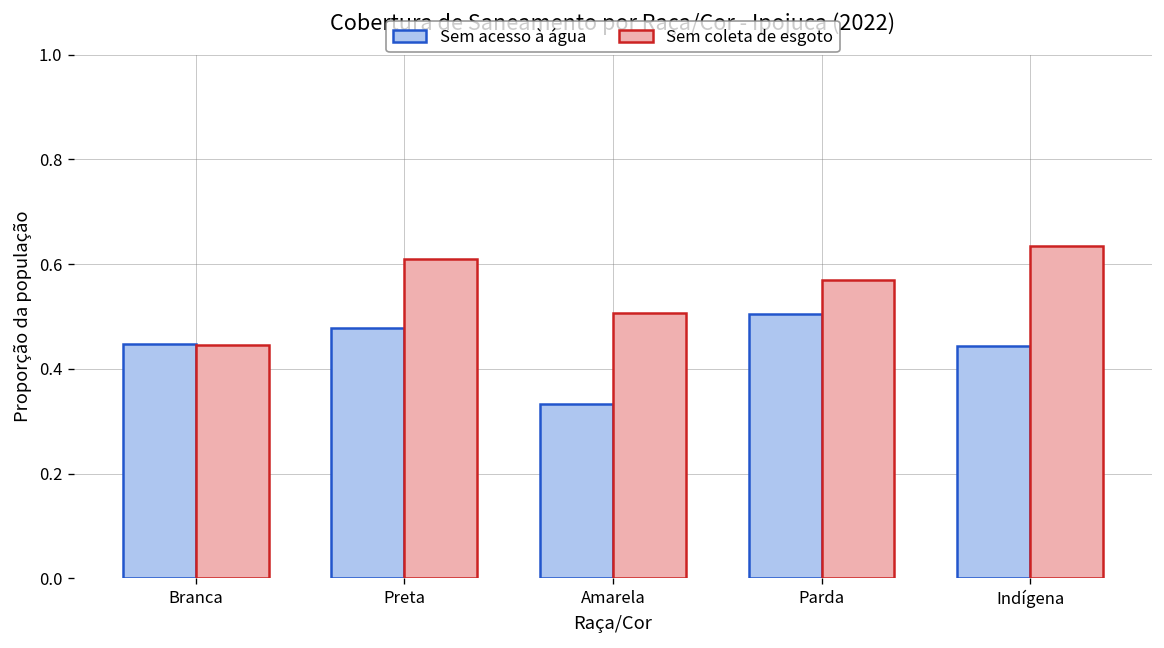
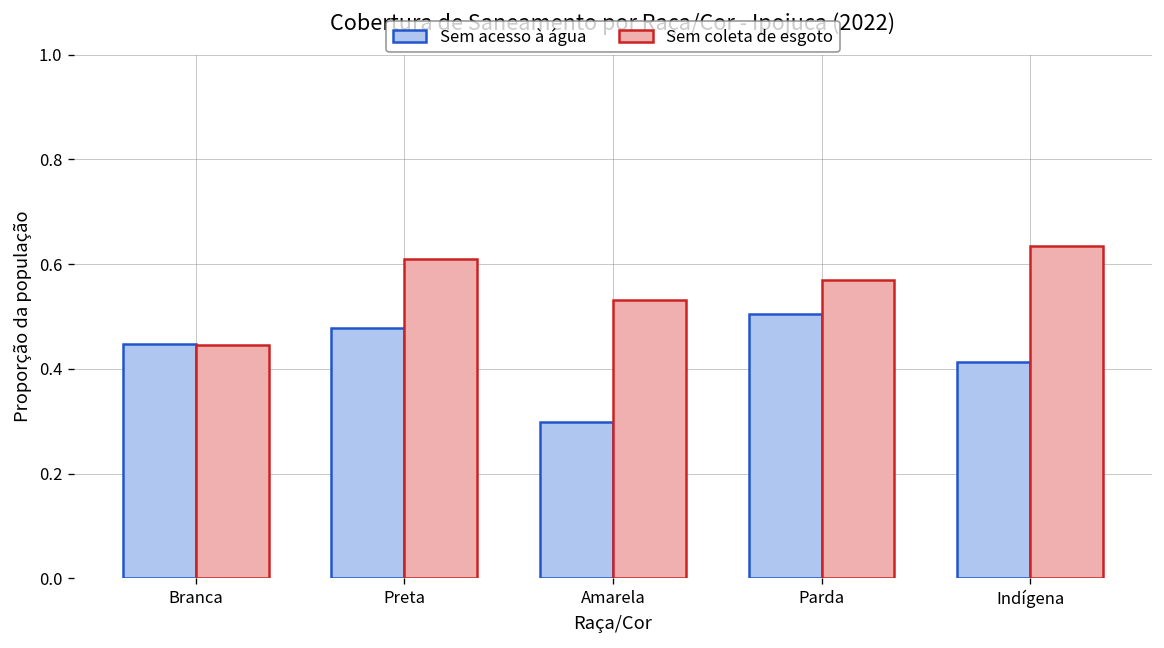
  {
    "Sem acesso à água": {
      "Branca": 0.45,
      "Preta": 0.48,
-     "Amarela": 0.33,
+     "Amarela": 0.30,
      "Parda": 0.50,
-     "Indígena": 0.44
+     "Indígena": 0.41
    },
    "Sem coleta de esgoto": {
      "Branca": 0.45,
      "Preta": 0.61,
-     "Amarela": 0.51,
+     "Amarela": 0.53,
      "Parda": 0.57,
      "Indígena": 0.63
    }
  }
